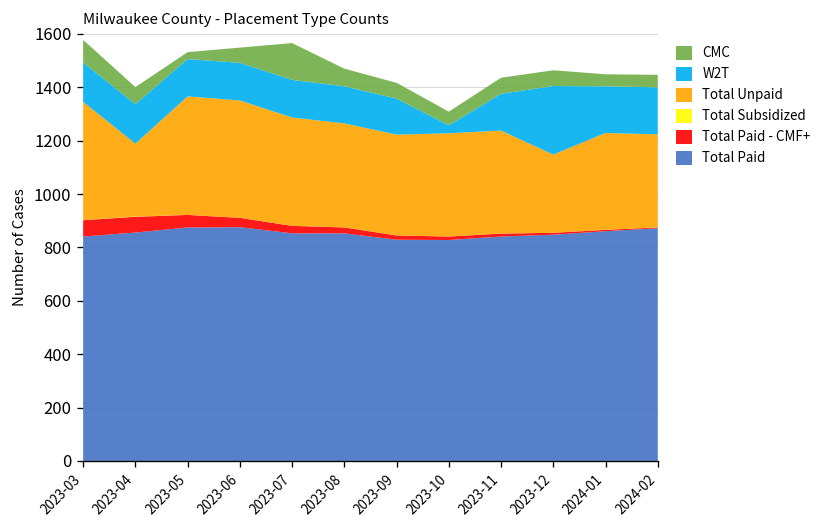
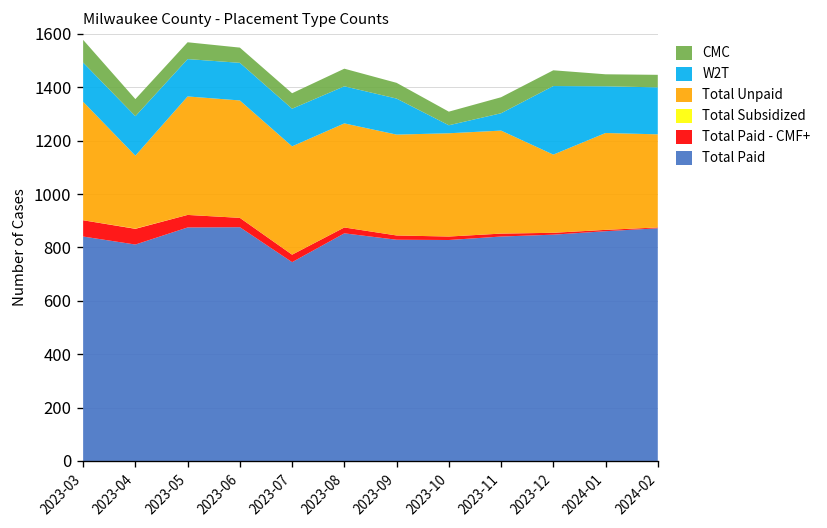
  {
    "Total Paid": {
      "2023-03": 840,
-     "2023-04": 860,
+     "2023-04": 810,
      "2023-05": 880,
      "2023-06": 880,
-     "2023-07": 850,
+     "2023-07": 750,
      "2023-08": 850,
      "2023-09": 830,
      "2023-10": 830
    },
    "Total Unpaid": {
      "2023-03": 440,
      "2023-04": 270,
      "2023-05": 440,
      "2023-06": 440,
      "2023-07": 410,
      "2023-08": 390,
      "2023-09": 380,
      "2023-10": 390,
      "2023-11": 390,
      "2023-12": 290,
      "2024-01": 360,
      "2024-02": 350
    },
    "W2T": {
      "2023-03": 150,
      "2023-04": 150,
      "2023-05": 140,
      "2023-06": 140,
      "2023-07": 140,
      "2023-08": 140,
      "2023-09": 140,
      "2023-10": 30,
-     "2023-11": 140,
+     "2023-11": 70,
      "2023-12": 260,
      "2024-01": 180,
      "2024-02": 180
    },
    "CMC": {
      "2023-03": 90,
      "2023-04": 60,
-     "2023-05": 30,
+     "2023-05": 60,
      "2023-06": 60,
-     "2023-07": 140,
+     "2023-07": 60,
      "2023-08": 70,
      "2023-09": 60,
      "2023-10": 50,
      "2023-11": 60,
      "2023-12": 60,
      "2024-01": 50,
      "2024-02": 50
    }
  }
